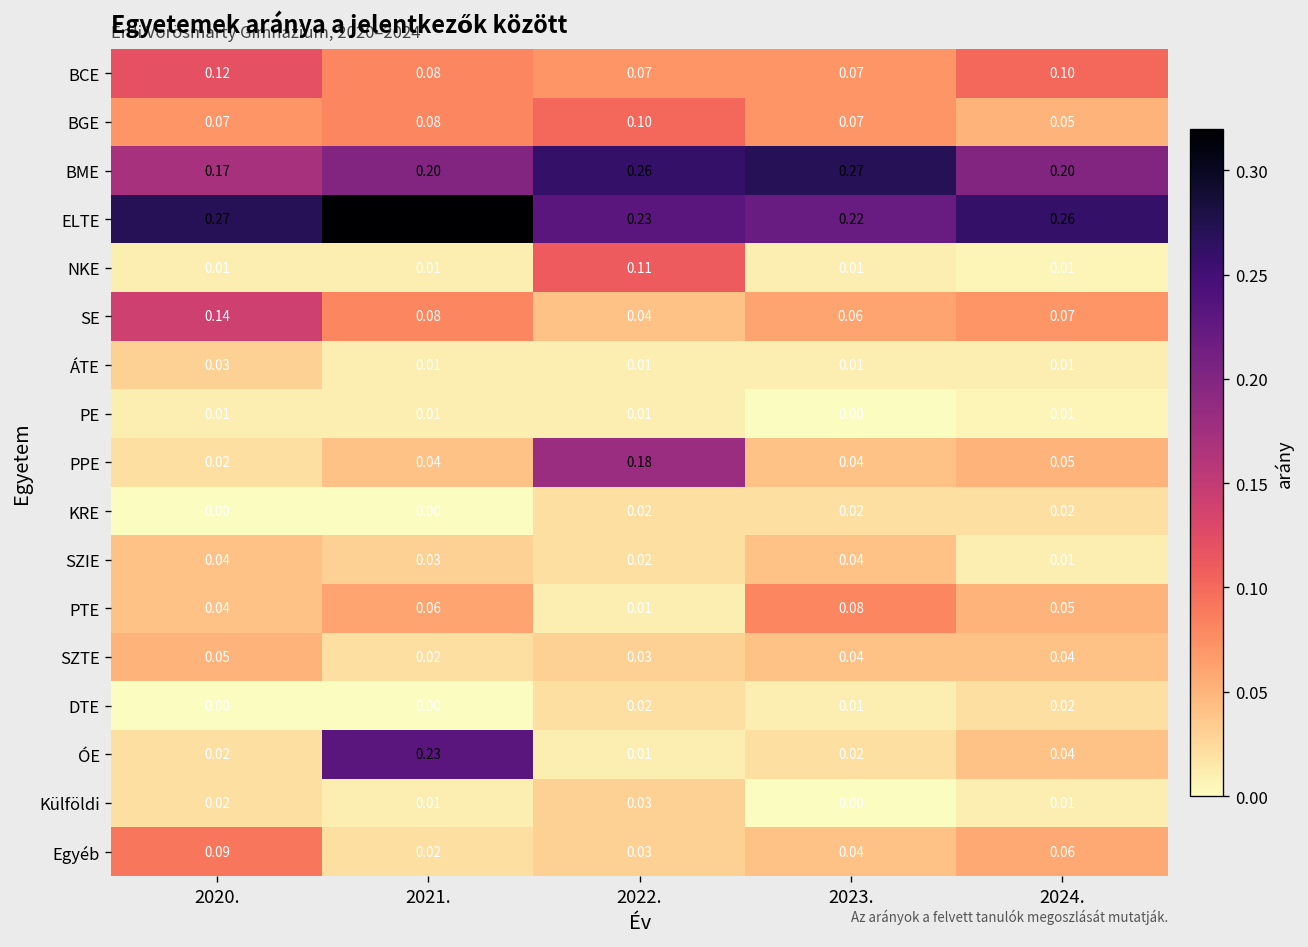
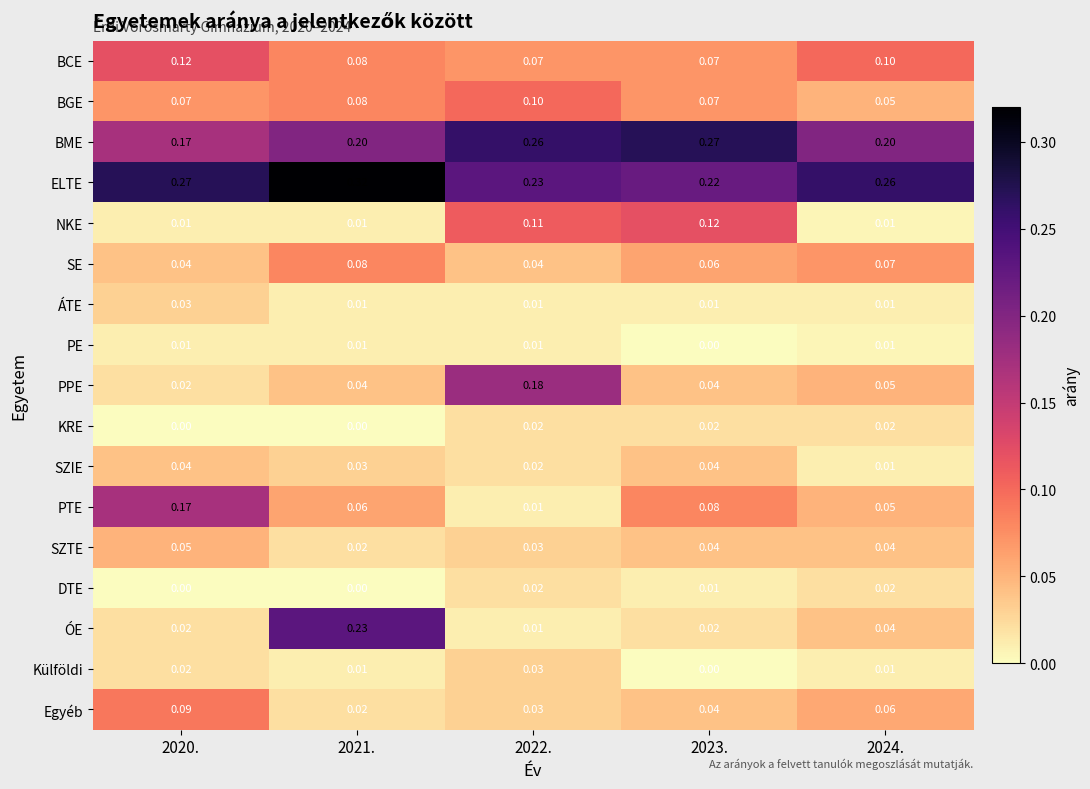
  {
    "BCE": {
      "2020.": 0.12,
      "2021.": 0.08,
      "2022.": 0.07,
      "2023.": 0.07,
      "2024.": 0.10
    },
    "BGE": {
      "2020.": 0.07,
      "2021.": 0.08,
      "2022.": 0.10,
      "2023.": 0.07,
      "2024.": 0.05
    },
    "BME": {
      "2020.": 0.17,
      "2021.": 0.20,
      "2022.": 0.26,
      "2023.": 0.27,
      "2024.": 0.20
    },
    "ELTE": {
      "2020.": 0.27,
      "2022.": 0.23,
      "2023.": 0.22,
      "2024.": 0.26
    },
    "NKE": {
      "2020.": 0.01,
      "2021.": 0.01,
      "2022.": 0.11,
-     "2023.": 0.01,
+     "2023.": 0.12,
      "2024.": 0.01
    },
    "SE": {
-     "2020.": 0.14,
+     "2020.": 0.04,
      "2021.": 0.08,
      "2022.": 0.04,
      "2023.": 0.06,
      "2024.": 0.07
    },
    "ÁTE": {
      "2020.": 0.03,
      "2021.": 0.01,
      "2022.": 0.01,
      "2023.": 0.01,
      "2024.": 0.01
    },
    "PE": {
      "2020.": 0.01,
      "2021.": 0.01,
      "2022.": 0.01,
      "2023.": 0.00,
      "2024.": 0.01
    },
    "PPE": {
      "2020.": 0.02,
      "2021.": 0.04,
      "2022.": 0.18,
      "2023.": 0.04,
      "2024.": 0.05
    },
    "KRE": {
      "2020.": 0.00,
      "2021.": 0.00,
      "2022.": 0.02,
      "2023.": 0.02,
      "2024.": 0.02
    },
    "SZIE": {
      "2020.": 0.04,
      "2021.": 0.03,
      "2022.": 0.02,
      "2023.": 0.04,
      "2024.": 0.01
    },
    "PTE": {
-     "2020.": 0.04,
+     "2020.": 0.17,
      "2021.": 0.06,
      "2022.": 0.01,
      "2023.": 0.08,
      "2024.": 0.05
    },
    "SZTE": {
      "2020.": 0.05,
      "2021.": 0.02,
      "2022.": 0.03,
      "2023.": 0.04,
      "2024.": 0.04
    },
    "DTE": {
      "2020.": 0.00,
      "2021.": 0.00,
      "2022.": 0.02,
      "2023.": 0.01,
      "2024.": 0.02
    },
    "ÓE": {
      "2020.": 0.02,
      "2021.": 0.23,
      "2022.": 0.01,
      "2023.": 0.02,
      "2024.": 0.04
    },
    "Külföldi": {
      "2020.": 0.02,
      "2021.": 0.01,
      "2022.": 0.03,
      "2023.": 0.00,
      "2024.": 0.01
    },
    "Egyéb": {
      "2020.": 0.09,
      "2021.": 0.02,
      "2022.": 0.03,
      "2023.": 0.04,
      "2024.": 0.06
    }
  }
